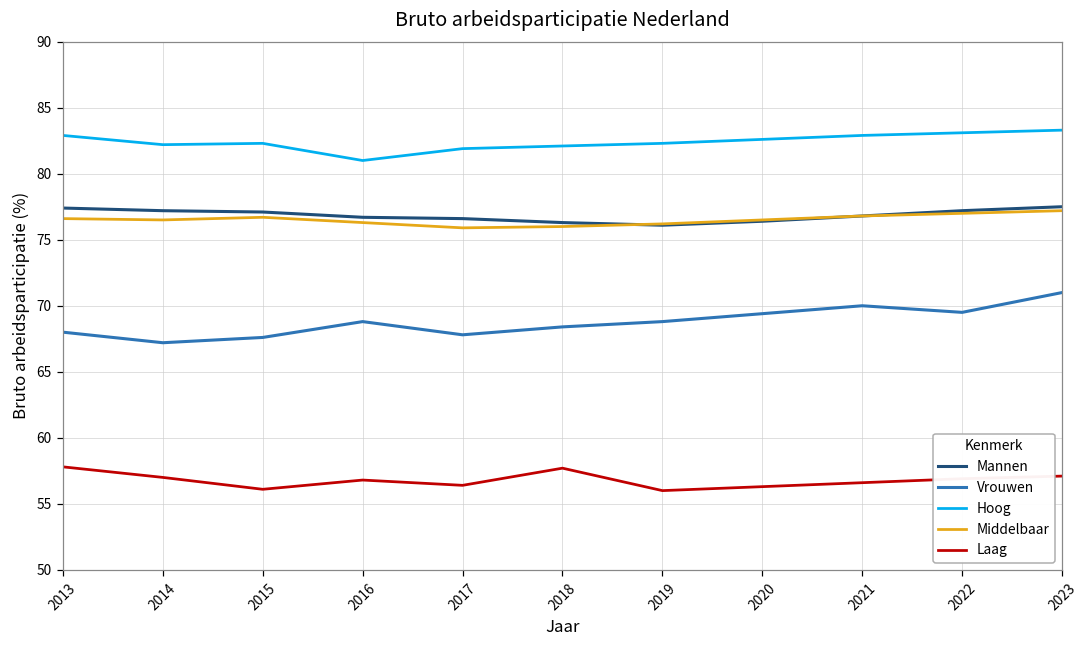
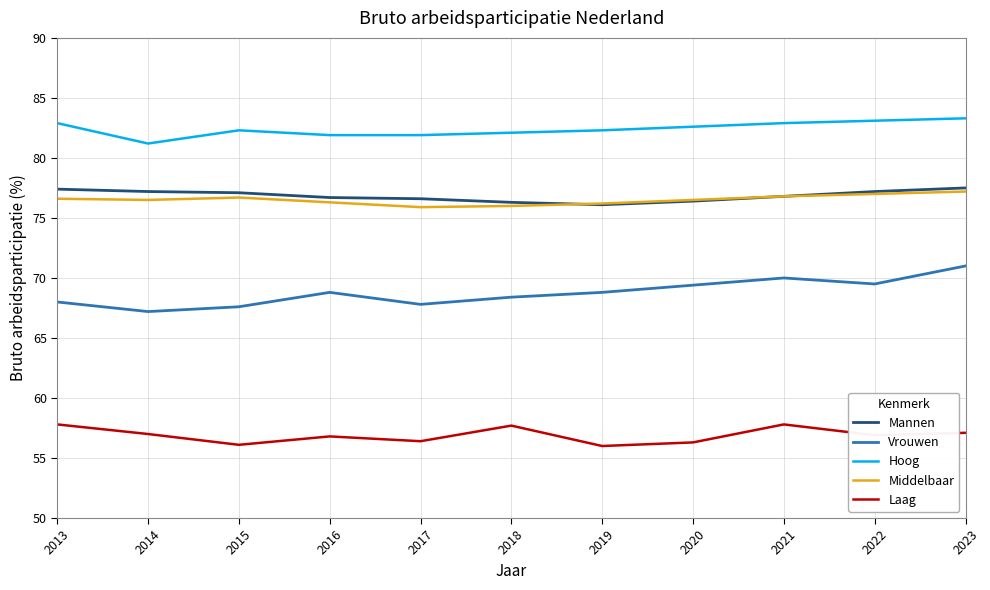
  {
    "Mannen": {
      "2013": 77.4,
      "2014": 77.2,
      "2015": 77.1,
      "2016": 76.7,
      "2017": 76.6,
      "2018": 76.3,
      "2023": 77.5
    },
    "Vrouwen": {
      "2013": 68.0,
      "2014": 67.2,
      "2015": 67.6,
      "2016": 68.8,
      "2017": 67.8,
      "2018": 68.4,
      "2019": 68.8,
      "2020": 69.4,
      "2021": 70.0,
      "2022": 69.5,
      "2023": 71.0
    },
    "Hoog": {
      "2013": 82.9,
-     "2014": 82.2,
+     "2014": 81.2,
      "2015": 82.3,
-     "2016": 81.0,
+     "2016": 81.9,
      "2017": 81.9,
      "2018": 82.1,
      "2019": 82.3,
      "2020": 82.6,
      "2021": 82.9,
      "2022": 83.1,
      "2023": 83.3
    },
    "Middelbaar": {
      "2013": 76.6,
      "2014": 76.5,
      "2015": 76.7,
      "2016": 76.3,
      "2017": 75.9,
      "2018": 76.0,
      "2023": 77.2
    },
    "Laag": {
      "2013": 57.8,
      "2014": 57.0,
      "2015": 56.1,
      "2016": 56.8,
      "2017": 56.4,
      "2018": 57.7,
      "2019": 56.0,
      "2020": 56.3,
-     "2021": 56.6,
+     "2021": 57.8,
      "2023": 57.1
    }
  }
